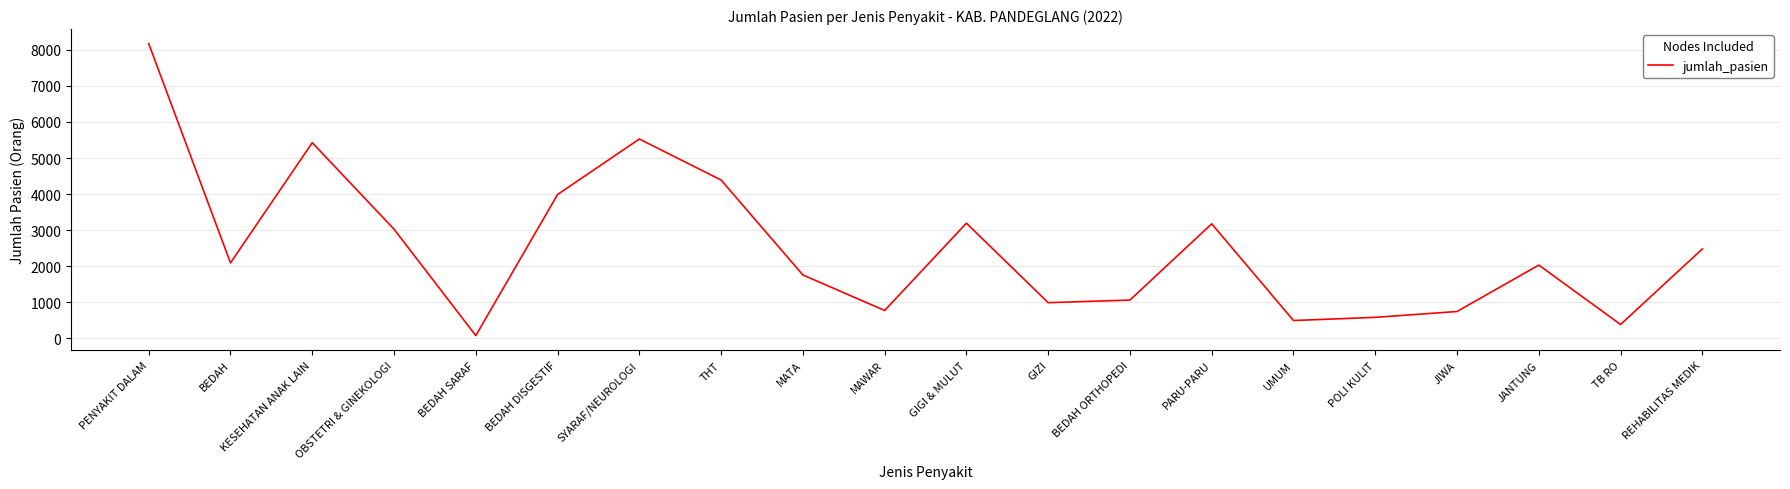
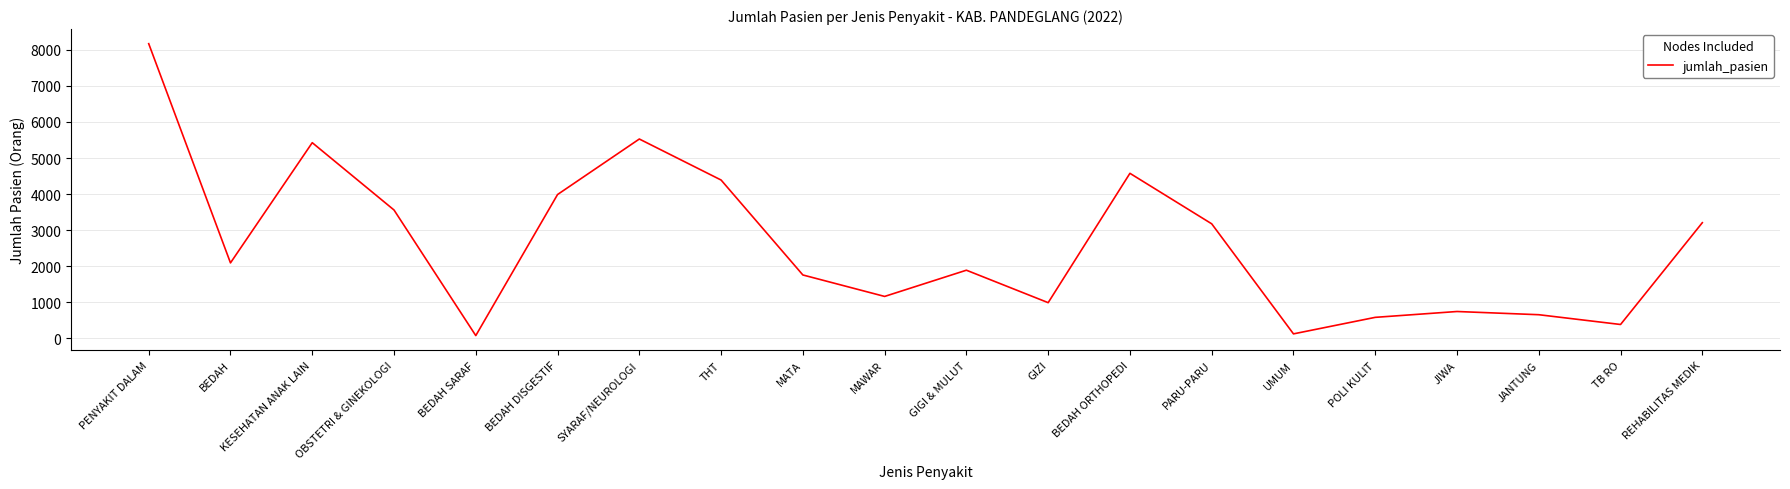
  {
    "PENYAKIT DALAM": 8200,
    "BEDAH": 2100,
    "KESEHATAN ANAK LAIN": 5400,
-   "OBSTETRI & GINEKOLOGI": 3000,
+   "OBSTETRI & GINEKOLOGI": 3600,
    "BEDAH SARAF": 100,
    "BEDAH DISGESTIF": 4000,
    "SYARAF/NEUROLOGI": 5500,
    "THT": 4400,
    "MATA": 1800,
-   "MAWAR": 800,
-   "GIGI & MULUT": 3200,
+   "MAWAR": 1200,
+   "GIGI & MULUT": 1900,
    "GIZI": 1000,
-   "BEDAH ORTHOPEDI": 1100,
+   "BEDAH ORTHOPEDI": 4600,
    "PARU-PARU": 3200,
-   "UMUM": 500,
+   "UMUM": 100,
    "POLI KULIT": 600,
    "JIWA": 700,
-   "JANTUNG": 2000,
+   "JANTUNG": 700,
    "TB RO": 400,
-   "REHABILITAS MEDIK": 2500
+   "REHABILITAS MEDIK": 3200
  }
